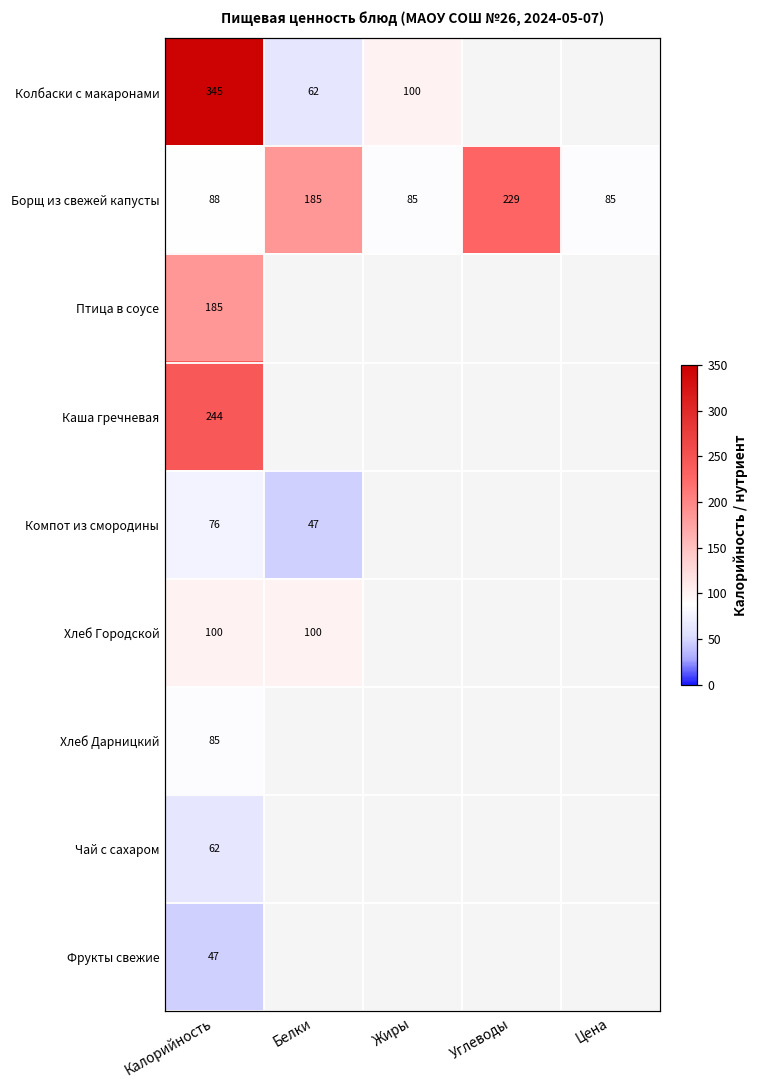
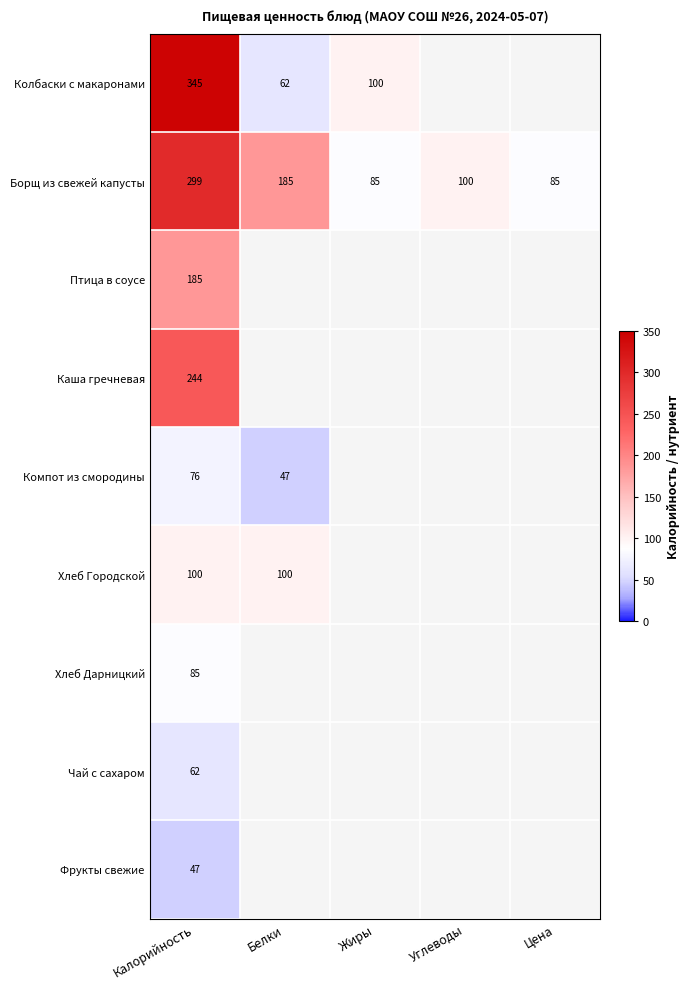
  {
    "Колбаски с макаронами": {
      "Калорийность": 345,
      "Белки": 62,
      "Жиры": 100
    },
    "Борщ из свежей капусты": {
-     "Калорийность": 88,
+     "Калорийность": 299,
      "Белки": 185,
      "Жиры": 85,
-     "Углеводы": 229,
+     "Углеводы": 100,
      "Цена": 85
    },
    "Птица в соусе": {
      "Калорийность": 185
    },
    "Каша гречневая": {
      "Калорийность": 244
    },
    "Компот из смородины": {
      "Калорийность": 76,
      "Белки": 47
    },
    "Хлеб Городской": {
      "Калорийность": 100,
      "Белки": 100
    },
    "Хлеб Дарницкий": {
      "Калорийность": 85
    },
    "Чай с сахаром": {
      "Калорийность": 62
    },
    "Фрукты свежие": {
      "Калорийность": 47
    }
  }
